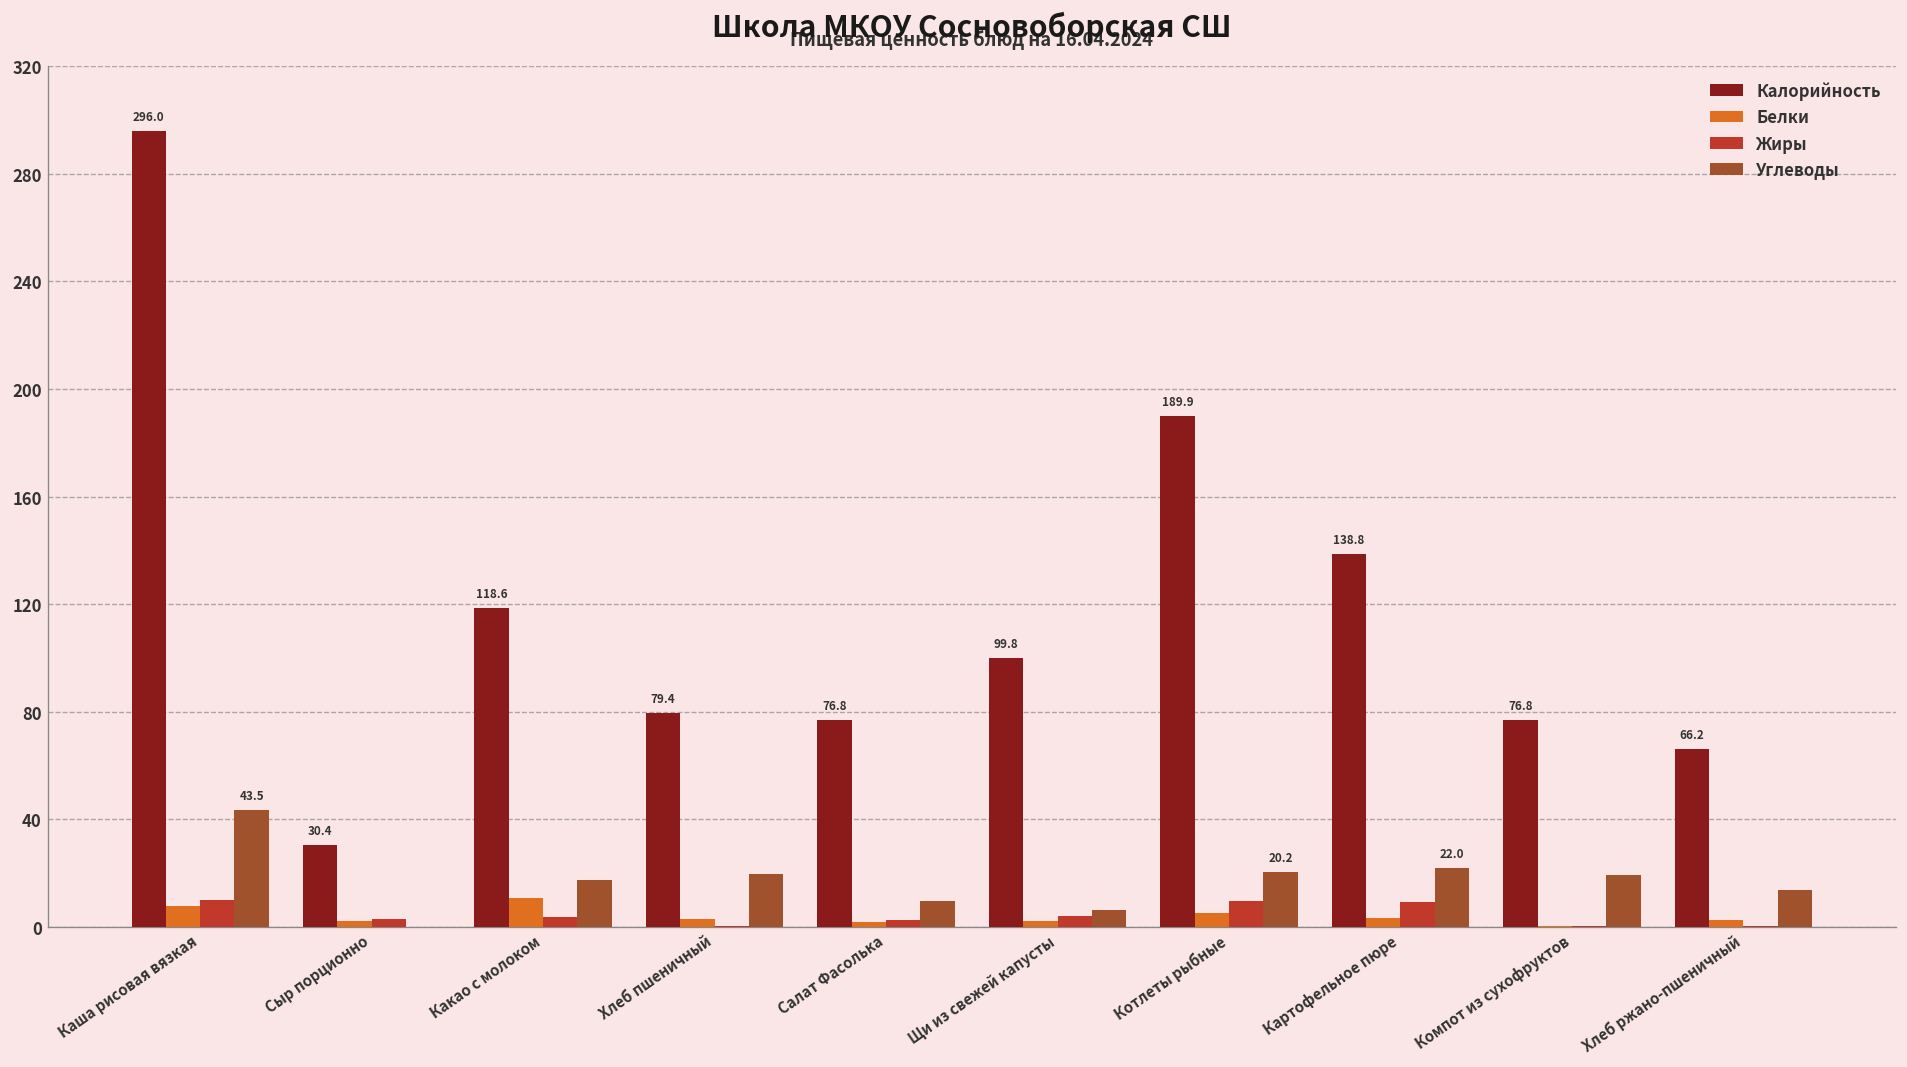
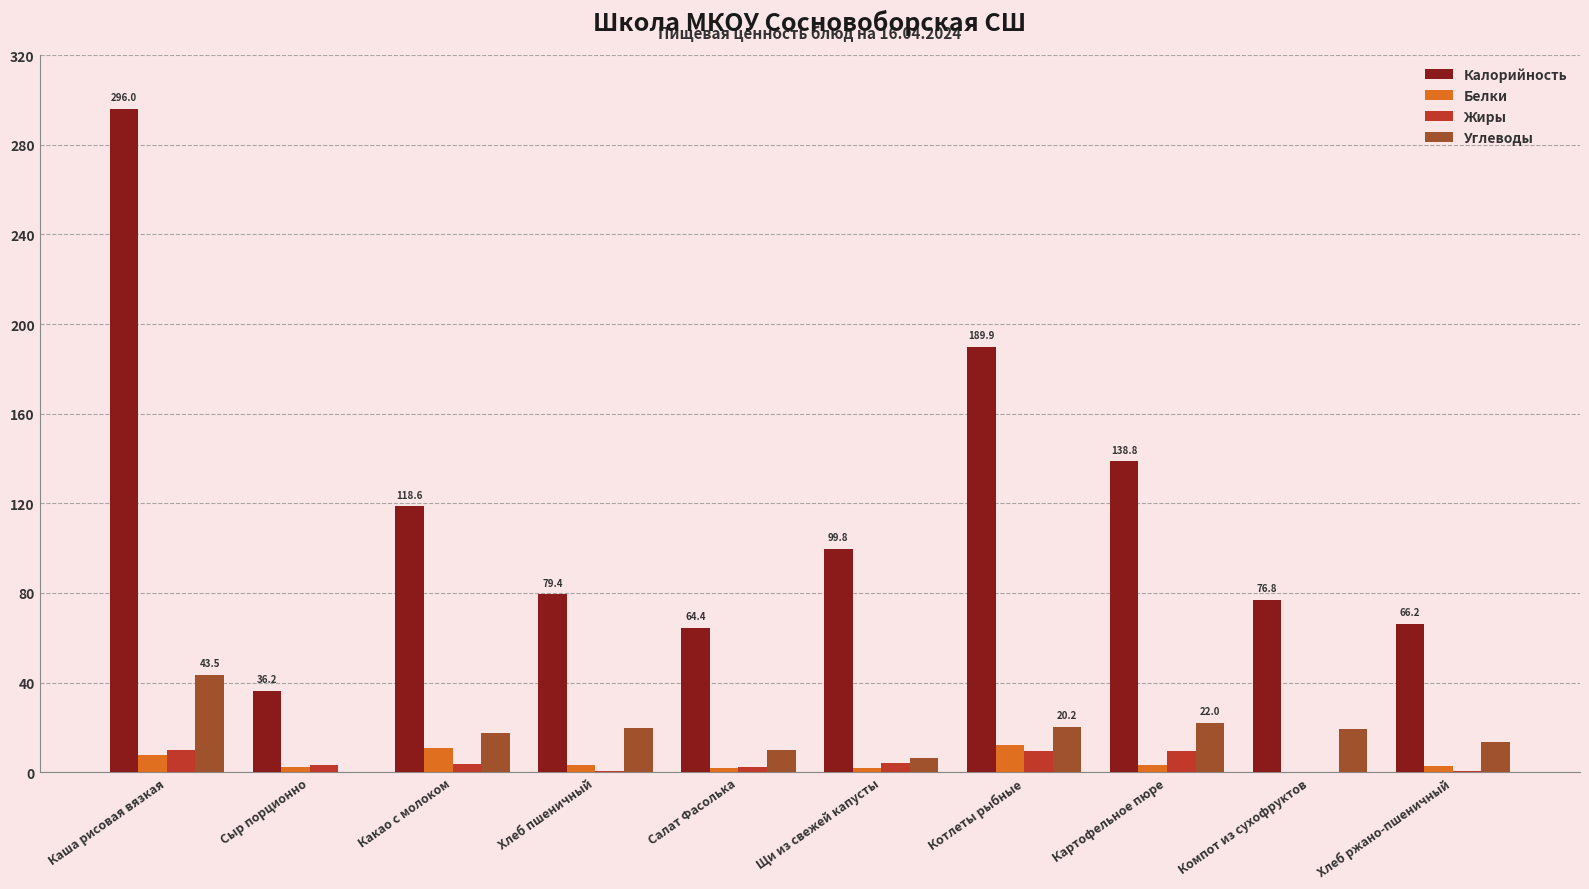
  {
    "Калорийность": {
      "Каша рисовая вязкая": 296.0,
-     "Сыр порционно": 30.4,
+     "Сыр порционно": 36.2,
      "Какао с молоком": 118.6,
      "Хлеб пшеничный": 79.4,
-     "Салат Фасолька": 76.8,
+     "Салат Фасолька": 64.4,
      "Щи из свежей капусты": 99.8,
      "Котлеты рыбные": 189.9,
      "Картофельное пюре": 138.8,
      "Компот из сухофруктов": 76.8,
      "Хлеб ржано-пшеничный": 66.2
    },
    "Белки": {
      "Каша рисовая вязкая": 8,
      "Сыр порционно": 2,
      "Какао с молоком": 11,
      "Хлеб пшеничный": 3,
      "Салат Фасолька": 2,
      "Щи из свежей капусты": 2,
-     "Котлеты рыбные": 5,
+     "Котлеты рыбные": 12,
      "Картофельное пюре": 3,
      "Хлеб ржано-пшеничный": 3
    }
  }
